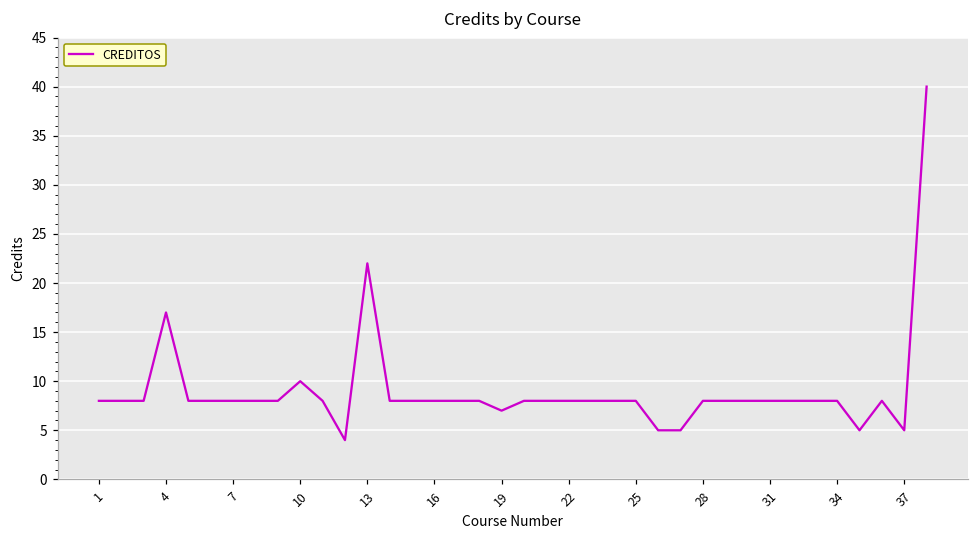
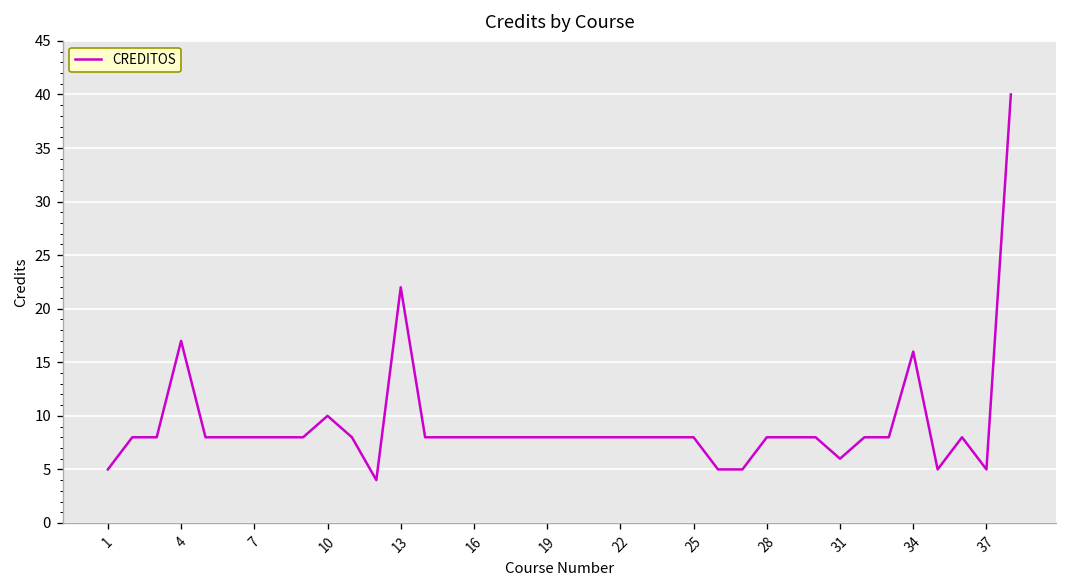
  {
-   "1": 8,
+   "1": 5,
    "4": 17,
    "7": 8,
    "10": 10,
    "13": 22,
    "16": 8,
-   "19": 7,
+   "19": 8,
    "22": 8,
    "25": 8,
    "28": 8,
-   "31": 8,
-   "34": 8,
+   "31": 6,
+   "34": 16,
    "37": 5
  }
